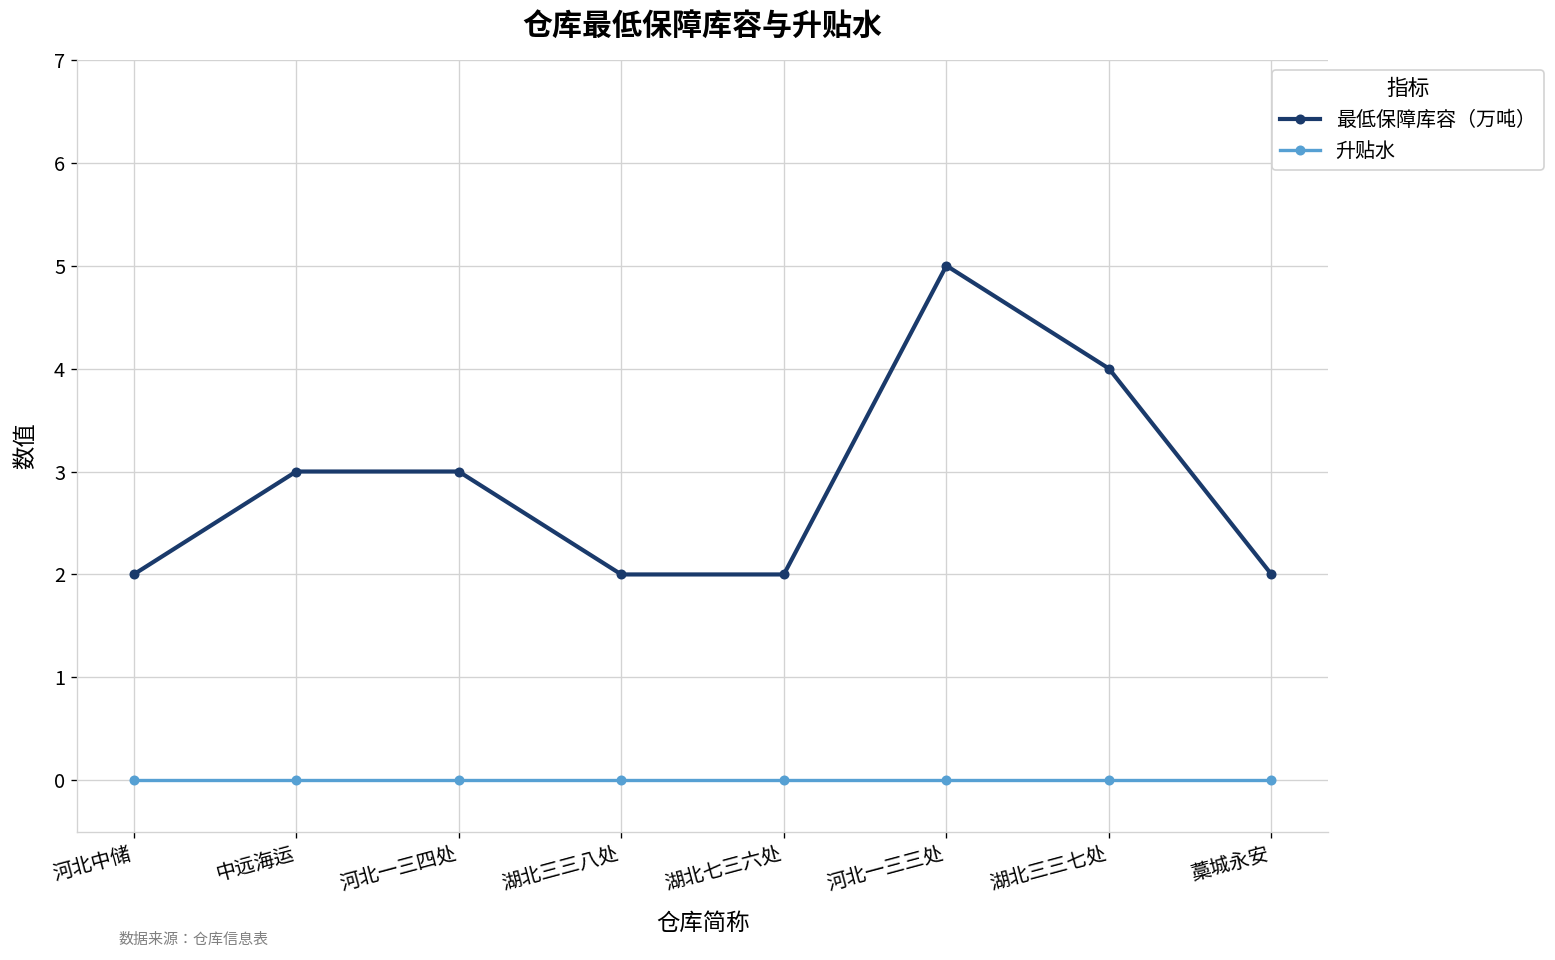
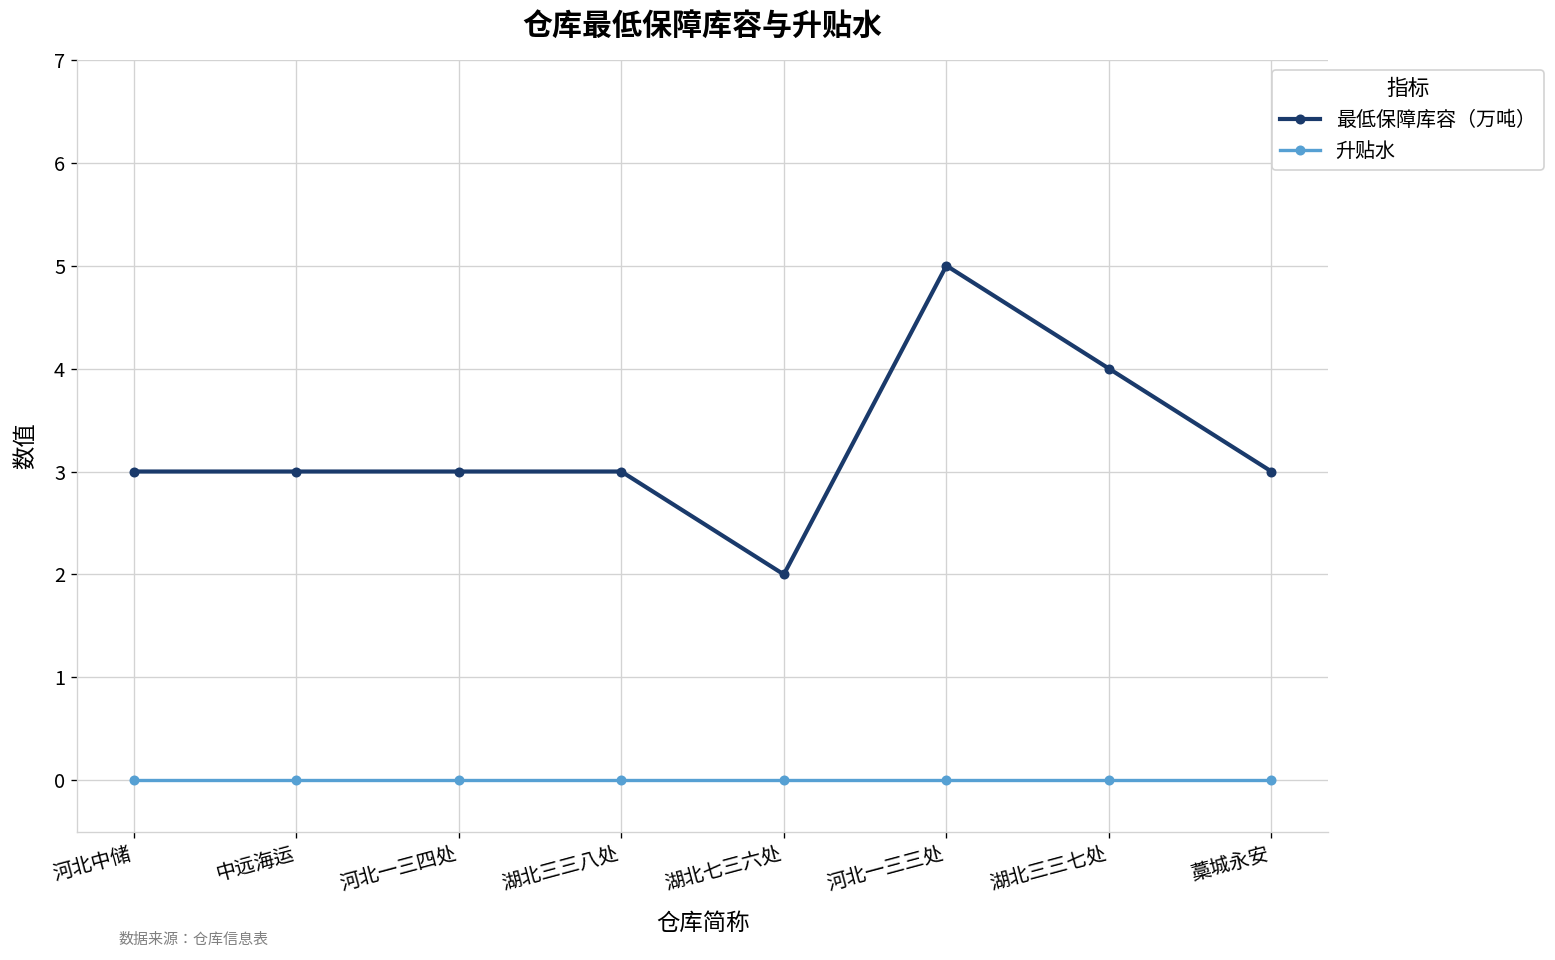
  {
    "最低保障库容（万吨）": {
-     "河北中储": 2,
+     "河北中储": 3,
      "中远海运": 3,
      "河北一三四处": 3,
-     "湖北三三八处": 2,
+     "湖北三三八处": 3,
      "湖北七三六处": 2,
      "河北一三三处": 5,
      "湖北三三七处": 4,
-     "藁城永安": 2
+     "藁城永安": 3
    },
    "升贴水": {
      "河北中储": 0,
      "中远海运": 0,
      "河北一三四处": 0,
      "湖北三三八处": 0,
      "湖北七三六处": 0,
      "河北一三三处": 0,
      "湖北三三七处": 0,
      "藁城永安": 0
    }
  }
